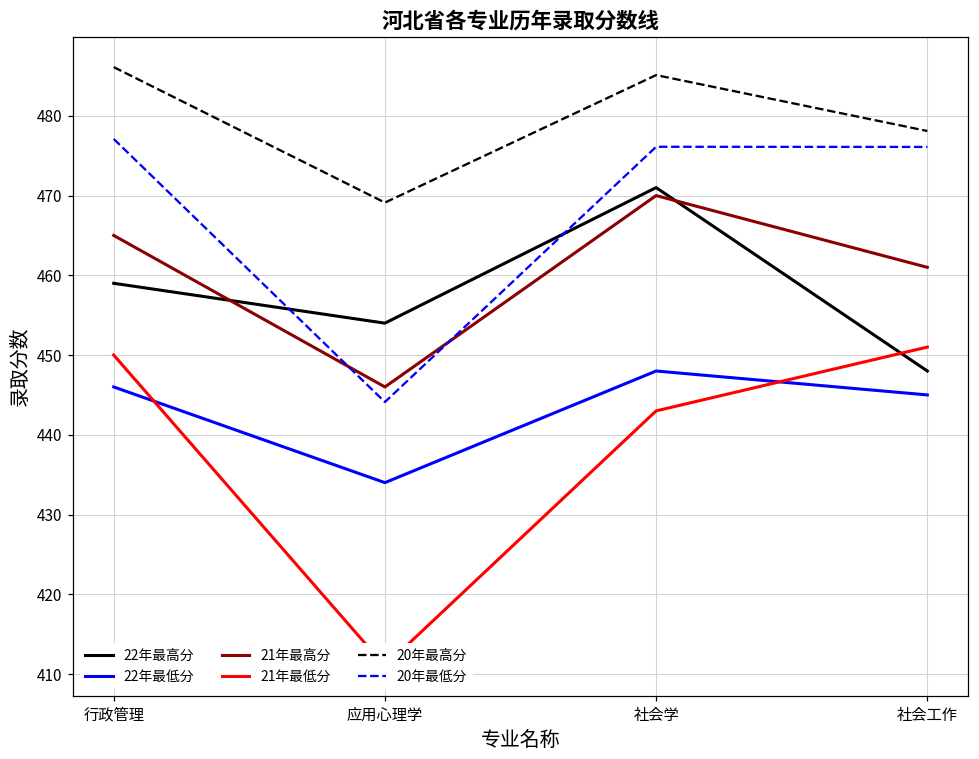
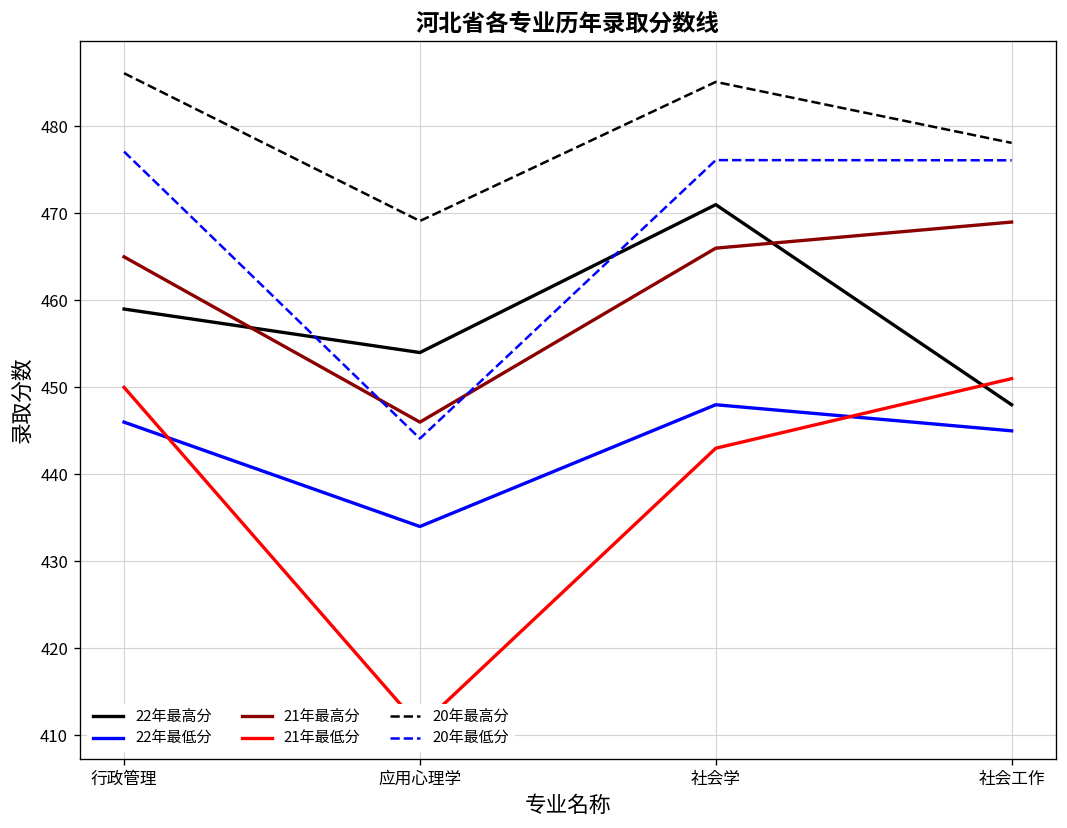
  {
    "21年最高分": {
      "行政管理": 465,
      "应用心理学": 446,
-     "社会学": 470,
-     "社会工作": 461
+     "社会学": 466,
+     "社会工作": 469
    },
    "21年最低分": {
      "行政管理": 450,
      "社会学": 443,
      "社会工作": 451
    }
  }
